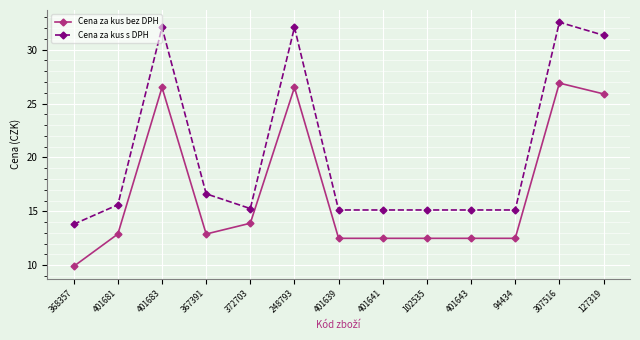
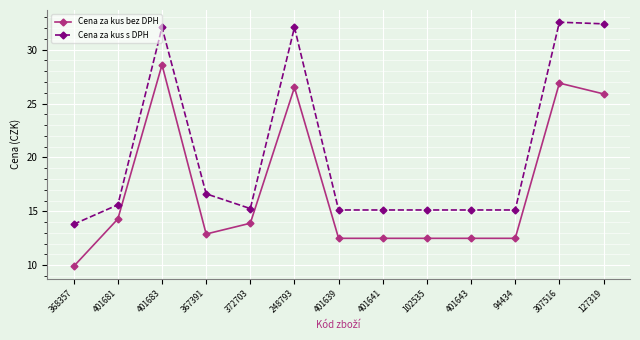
  {
    "Cena za kus bez DPH": {
      "368357": 9.9,
-     "401681": 12.9,
-     "401683": 26.5,
+     "401681": 14.3,
+     "401683": 28.6,
      "367391": 12.9,
      "372703": 13.9,
      "248793": 26.5,
      "401639": 12.5,
      "401641": 12.5,
      "102535": 12.5,
      "401643": 12.5,
      "94434": 12.5,
      "307516": 26.9,
      "127319": 25.9
    },
    "Cena za kus s DPH": {
      "368357": 13.8,
      "401681": 15.6,
      "367391": 16.6,
      "372703": 15.3,
      "248793": 32.1,
      "401639": 15.1,
      "401641": 15.1,
      "102535": 15.1,
      "401643": 15.1,
      "94434": 15.1,
      "307516": 32.6,
-     "127319": 31.3
+     "127319": 32.4
    }
  }
